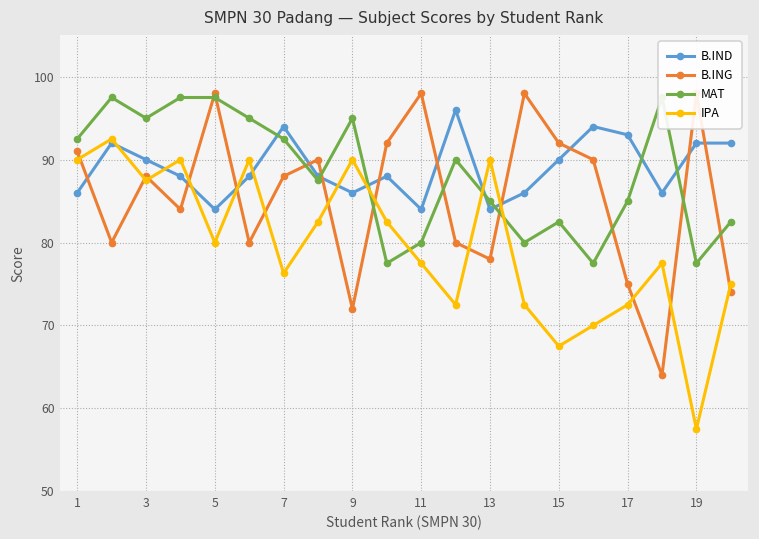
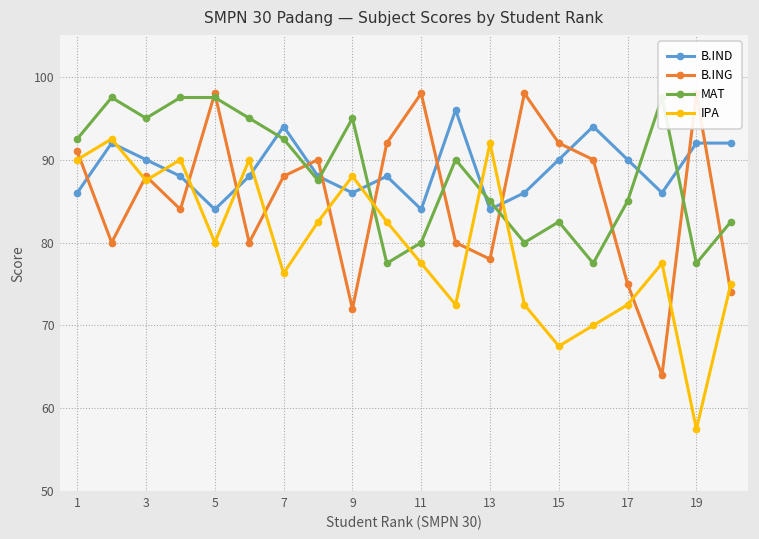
  {
    "B.IND": {
      "1": 86,
      "3": 90,
      "5": 84,
      "7": 94,
      "9": 86,
      "11": 84,
      "13": 84,
      "15": 90,
-     "17": 93,
+     "17": 90,
      "19": 92
    },
    "B.ING": {
      "1": 91,
      "3": 88,
      "5": 98,
      "7": 88,
      "9": 72,
      "11": 98,
      "13": 78,
      "15": 92,
      "17": 75
    },
    "MAT": {
      "1": 93,
      "3": 95,
      "5": 98,
      "7": 93,
      "9": 95,
      "11": 80,
      "13": 85,
      "15": 83,
      "17": 85,
      "19": 78
    },
    "IPA": {
      "1": 90,
      "3": 88,
      "5": 80,
      "7": 76,
-     "9": 90,
+     "9": 88,
      "11": 78,
-     "13": 90,
+     "13": 92,
      "15": 68,
      "17": 73,
      "19": 58
    }
  }
